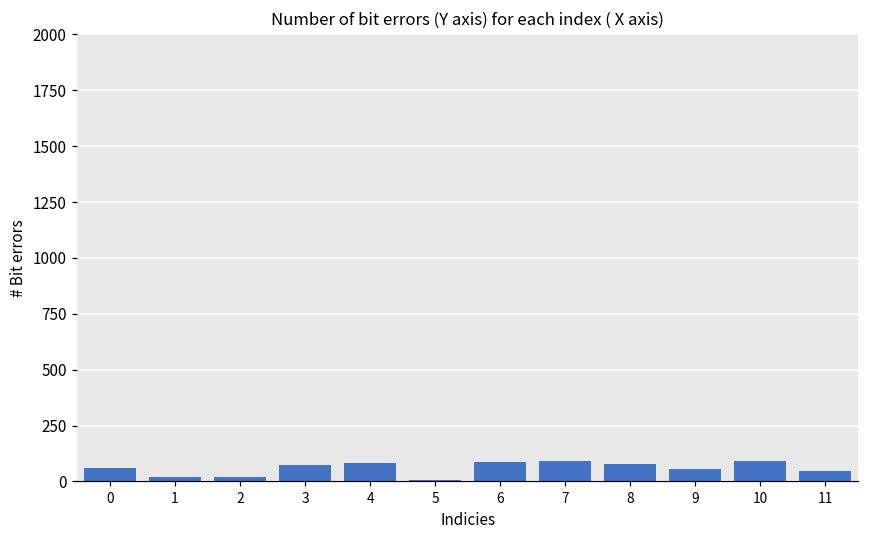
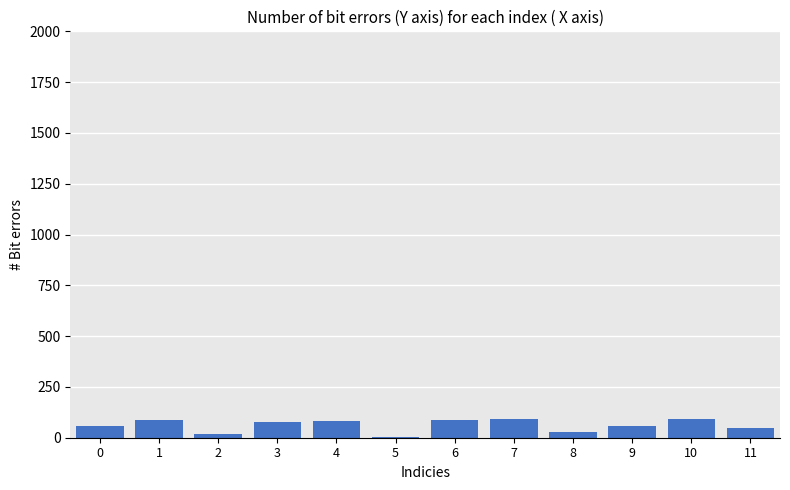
  {
    "0": 60,
-   "1": 20,
+   "1": 90,
    "2": 20,
    "3": 80,
    "4": 80,
    "6": 90,
    "7": 90,
-   "8": 80,
+   "8": 30,
    "9": 60,
    "10": 90,
    "11": 50
  }
